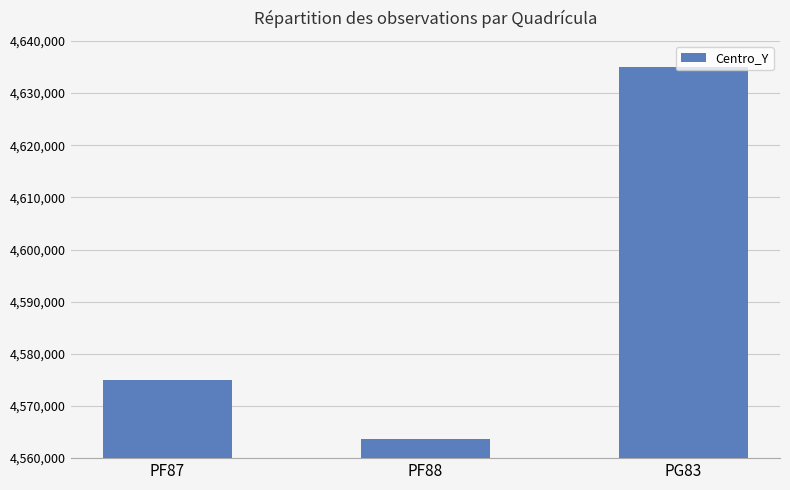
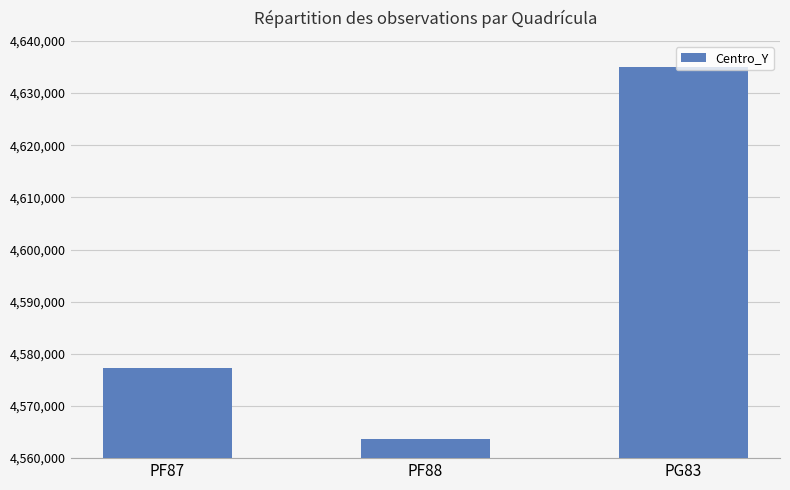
  {
-   "PF87": "4,575,000",
+   "PF87": "4,577,000",
    "PF88": "4,564,000"
  }
